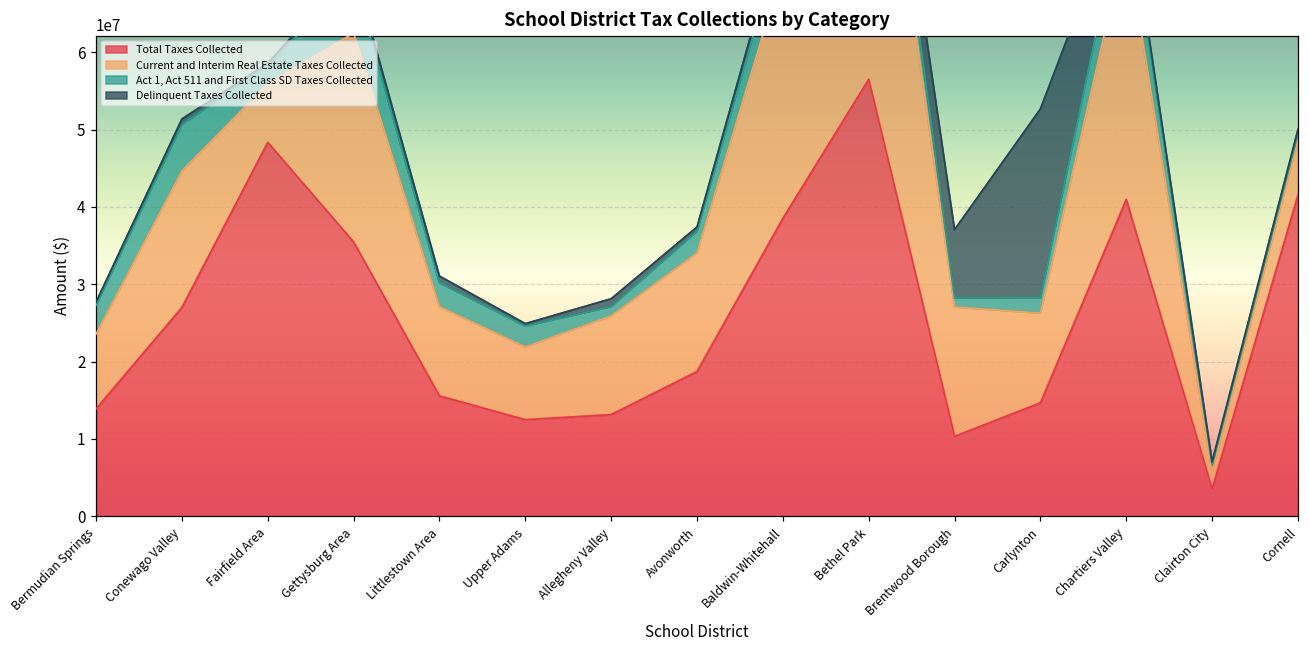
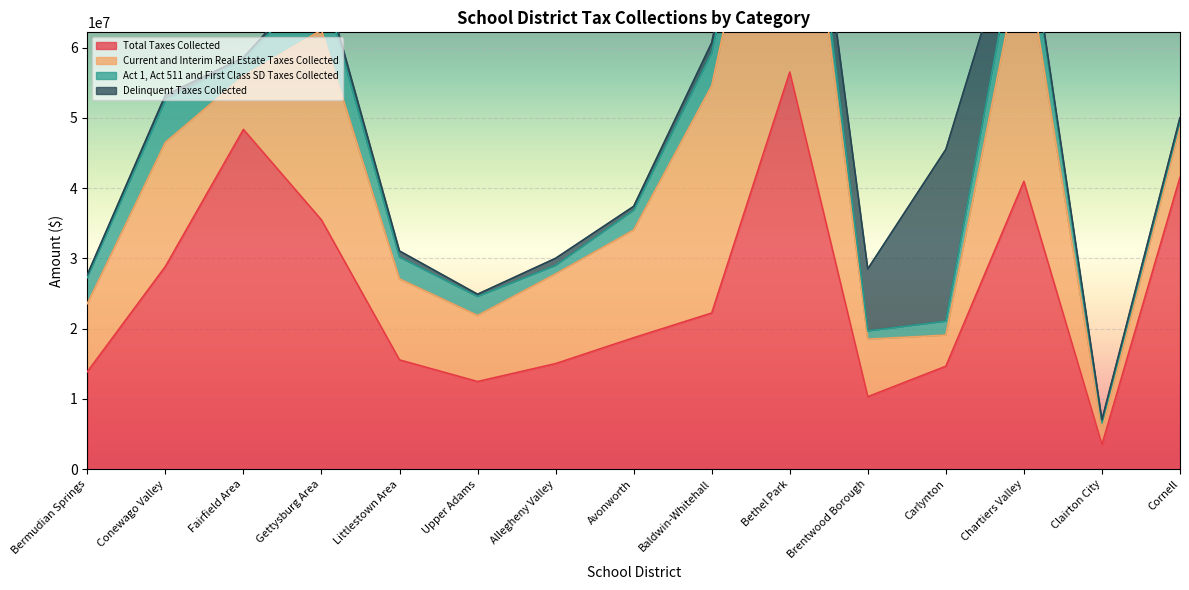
  {
    "Total Taxes Collected": {
      "Bermudian Springs": 14000000,
-     "Conewago Valley": 27000000,
+     "Conewago Valley": 29000000,
      "Fairfield Area": 48000000,
      "Gettysburg Area": 35000000,
      "Littlestown Area": 16000000,
      "Upper Adams": 12000000,
-     "Allegheny Valley": 13000000,
+     "Allegheny Valley": 15000000,
      "Avonworth": 19000000,
-     "Baldwin-Whitehall": 39000000,
+     "Baldwin-Whitehall": 22000000,
      "Bethel Park": 57000000,
      "Brentwood Borough": 10000000,
      "Carlynton": 15000000,
      "Chartiers Valley": 41000000,
      "Clairton City": 4000000,
      "Cornell": 42000000
    },
    "Current and Interim Real Estate Taxes Collected": {
      "Bermudian Springs": 10000000,
      "Conewago Valley": 18000000,
      "Littlestown Area": 12000000,
      "Upper Adams": 9000000,
      "Allegheny Valley": 13000000,
      "Avonworth": 15000000,
-     "Brentwood Borough": 17000000,
-     "Carlynton": 12000000,
+     "Brentwood Borough": 8000000,
+     "Carlynton": 4000000,
      "Clairton City": 2000000,
      "Cornell": 7000000
    },
    "Act 1, Act 511 and First Class SD Taxes Collected": {
      "Bermudian Springs": 4000000,
      "Conewago Valley": 6000000,
      "Littlestown Area": 3000000,
      "Allegheny Valley": 1000000,
      "Avonworth": 3000000,
      "Brentwood Borough": 1000000,
      "Carlynton": 2000000,
      "Clairton City": 1000000,
      "Cornell": 1000000
    },
    "Delinquent Taxes Collected": {
      "Bermudian Springs": 0,
      "Littlestown Area": 1000000,
      "Allegheny Valley": 1000000,
      "Avonworth": 1000000,
      "Brentwood Borough": 9000000,
      "Carlynton": 24000000,
      "Clairton City": 0,
      "Cornell": 1000000
    }
  }
